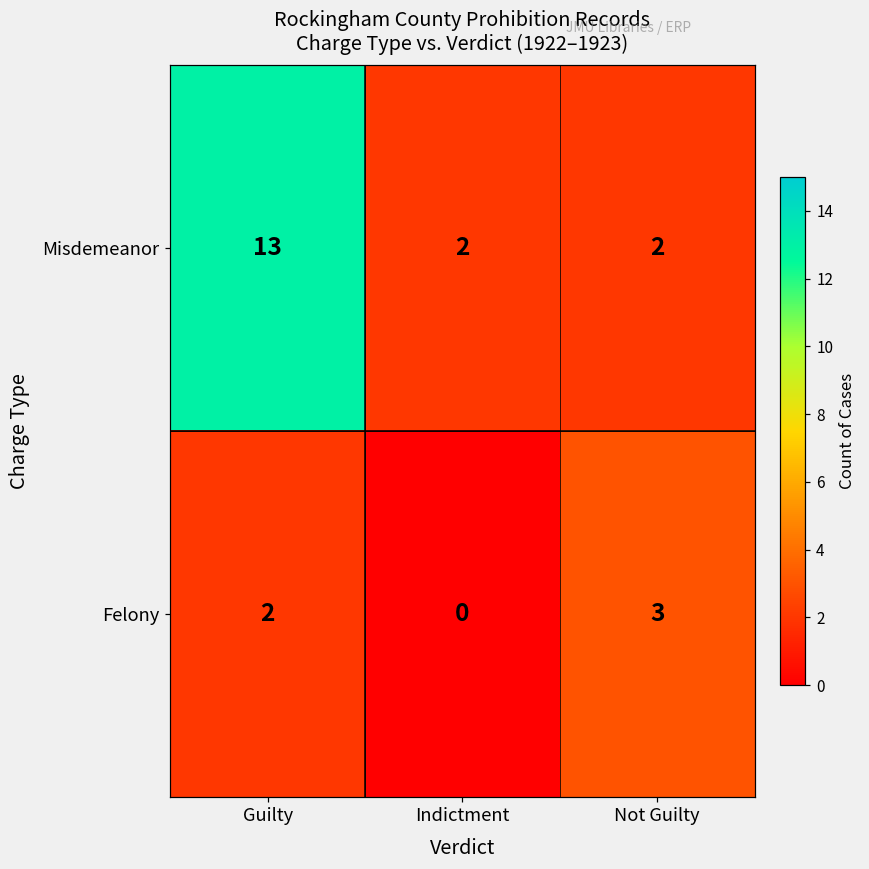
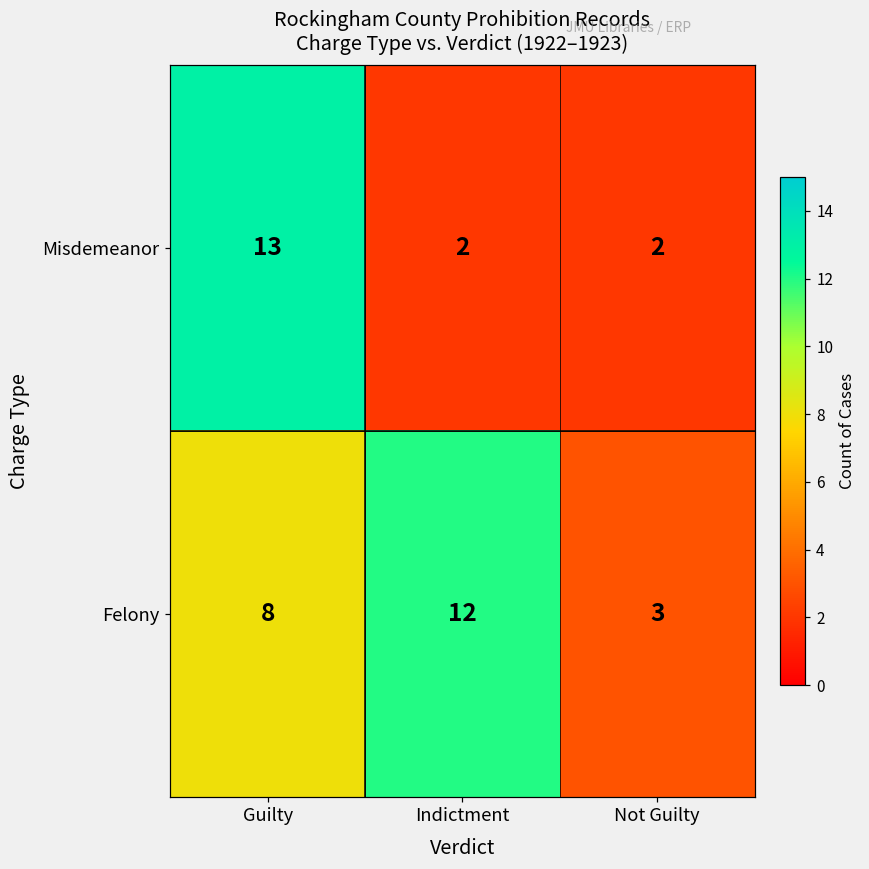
  {
    "Misdemeanor": {
      "Guilty": 13,
      "Indictment": 2,
      "Not Guilty": 2
    },
    "Felony": {
-     "Guilty": 2,
-     "Indictment": 0,
+     "Guilty": 8,
+     "Indictment": 12,
      "Not Guilty": 3
    }
  }
